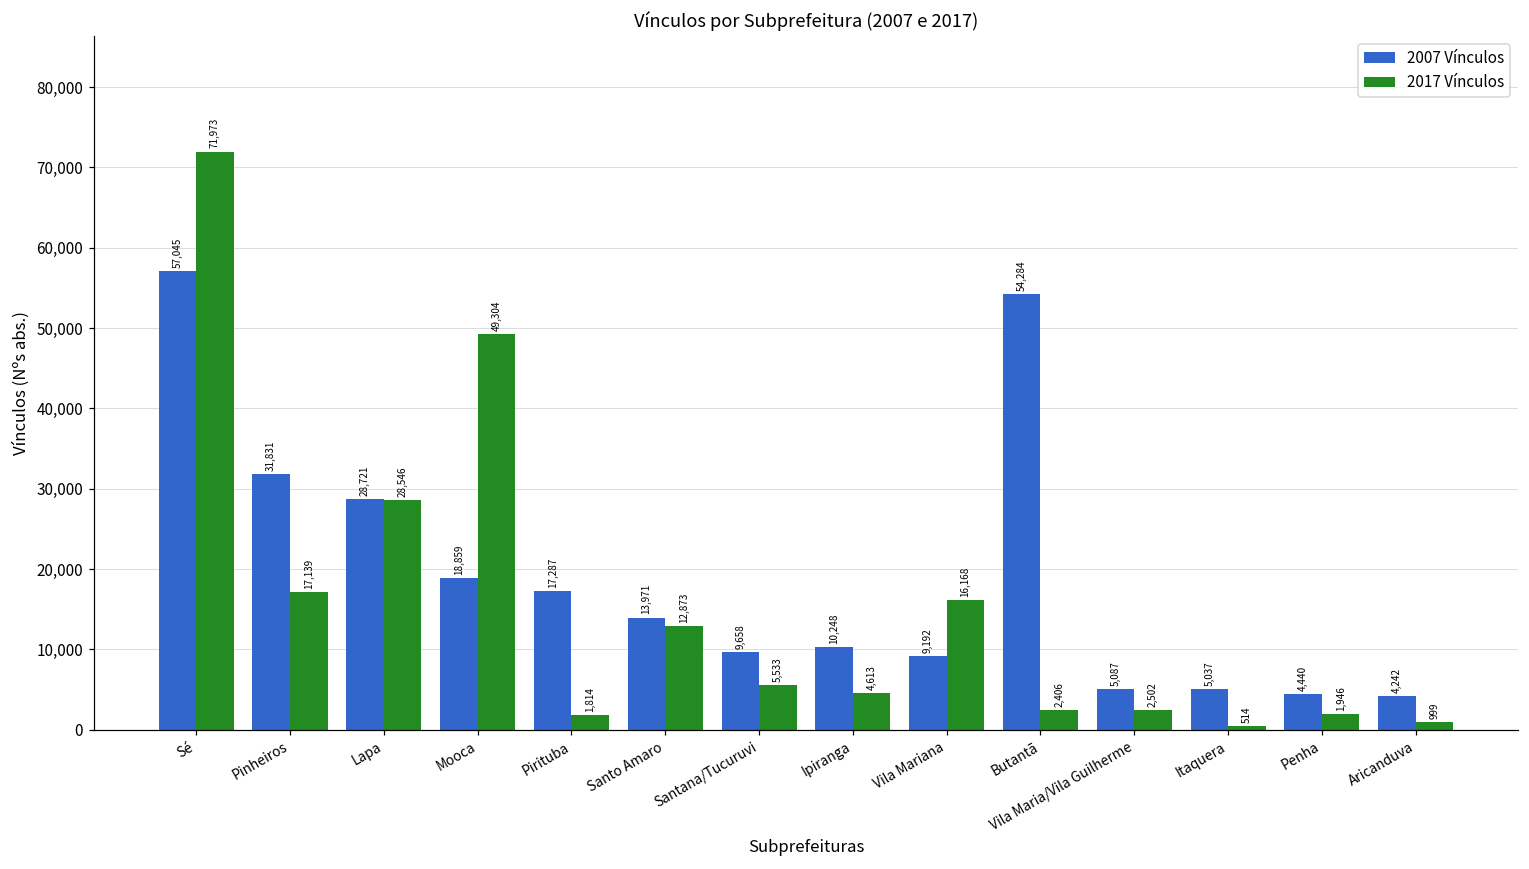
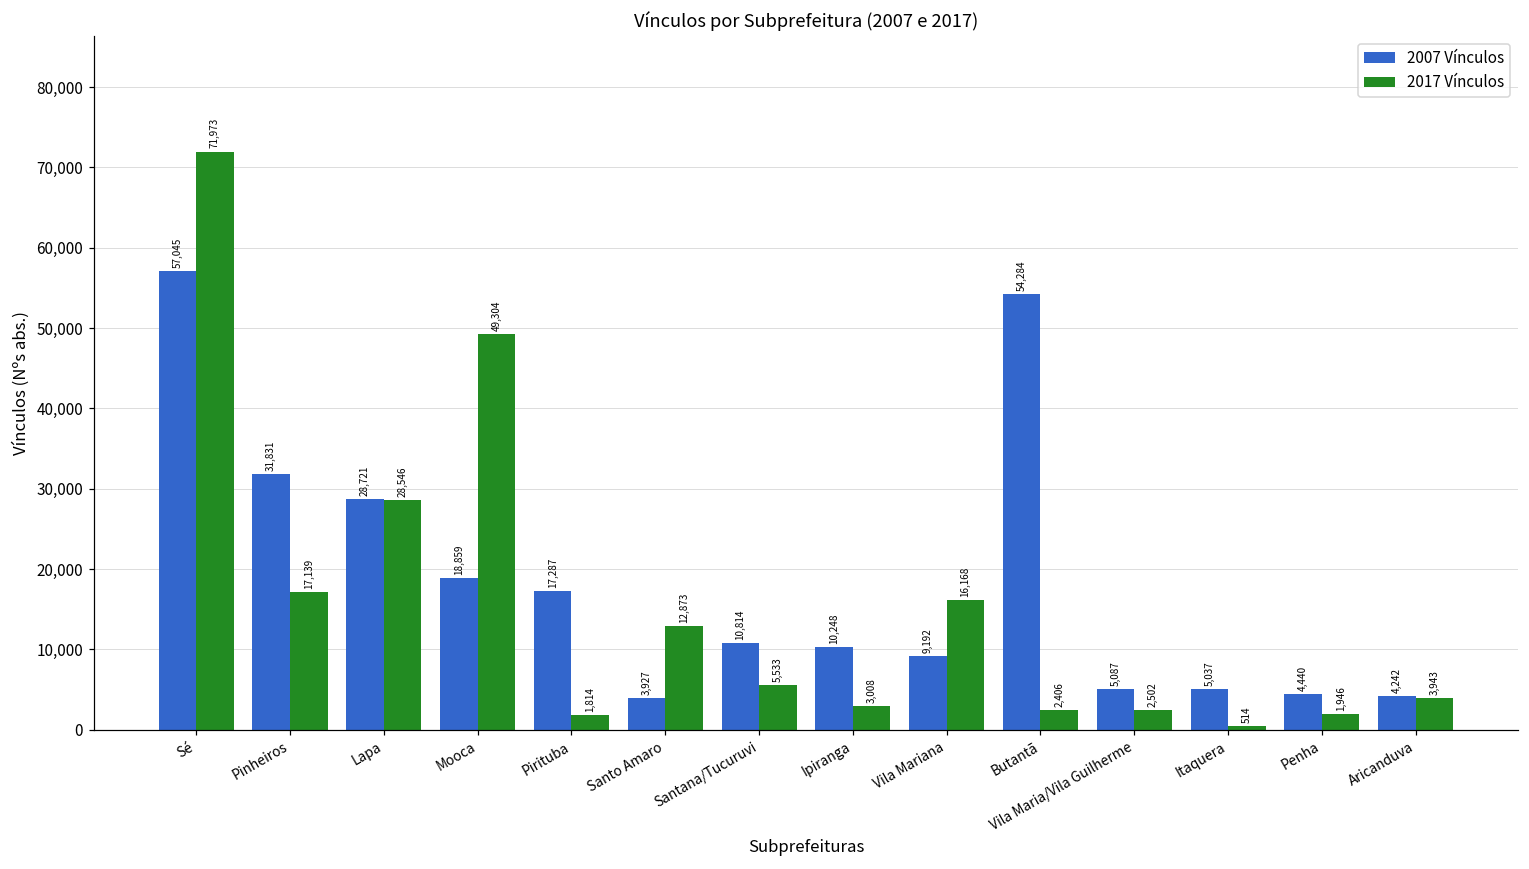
  {
    "2007 Vínculos": {
      "Sé": "57,045",
      "Pinheiros": "31,831",
      "Lapa": "28,721",
      "Mooca": "18,859",
      "Pirituba": "17,287",
-     "Santo Amaro": "13,971",
-     "Santana/Tucuruvi": "9,658",
+     "Santo Amaro": "3,927",
+     "Santana/Tucuruvi": "10,814",
      "Ipiranga": "10,248",
      "Vila Mariana": "9,192",
      "Butantã": "54,284",
      "Vila Maria/Vila Guilherme": "5,087",
      "Itaquera": "5,037",
      "Penha": "4,440",
      "Aricanduva": "4,242"
    },
    "2017 Vínculos": {
      "Sé": "71,973",
      "Pinheiros": "17,139",
      "Lapa": "28,546",
      "Mooca": "49,304",
      "Pirituba": "1,814",
      "Santo Amaro": "12,873",
      "Santana/Tucuruvi": "5,533",
-     "Ipiranga": "4,613",
+     "Ipiranga": "3,008",
      "Vila Mariana": "16,168",
      "Butantã": "2,406",
      "Vila Maria/Vila Guilherme": "2,502",
      "Itaquera": "514",
      "Penha": "1,946",
-     "Aricanduva": "999"
+     "Aricanduva": "3,943"
    }
  }
